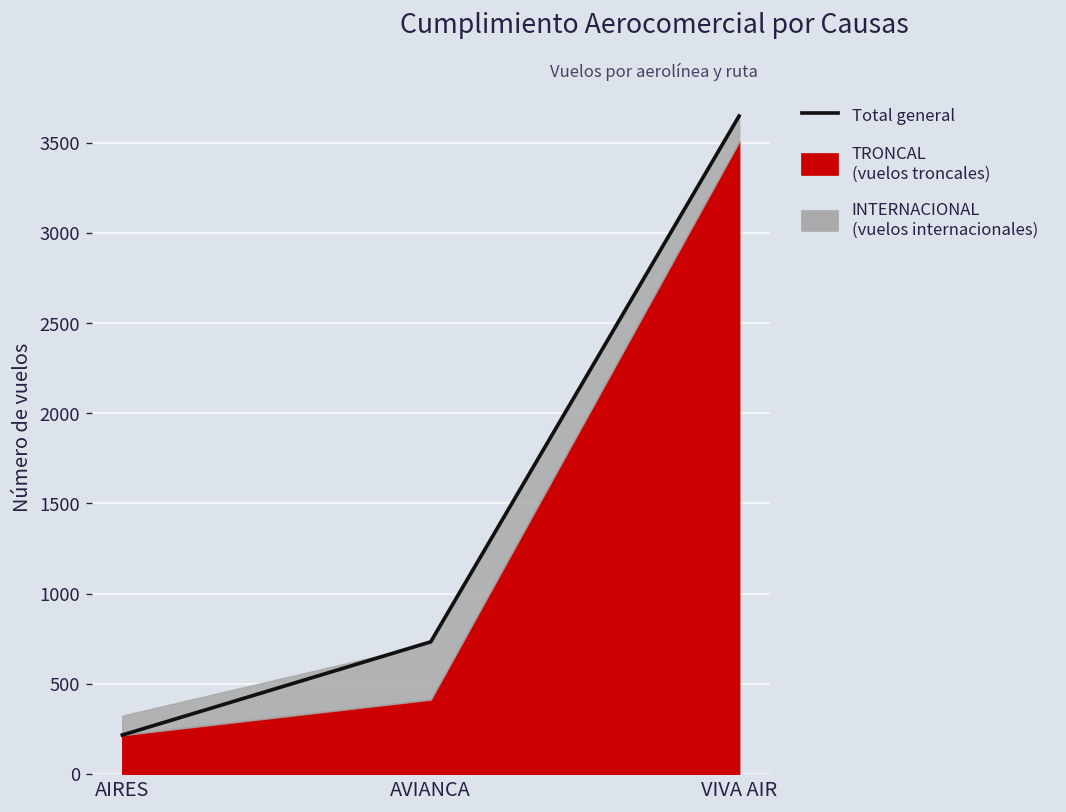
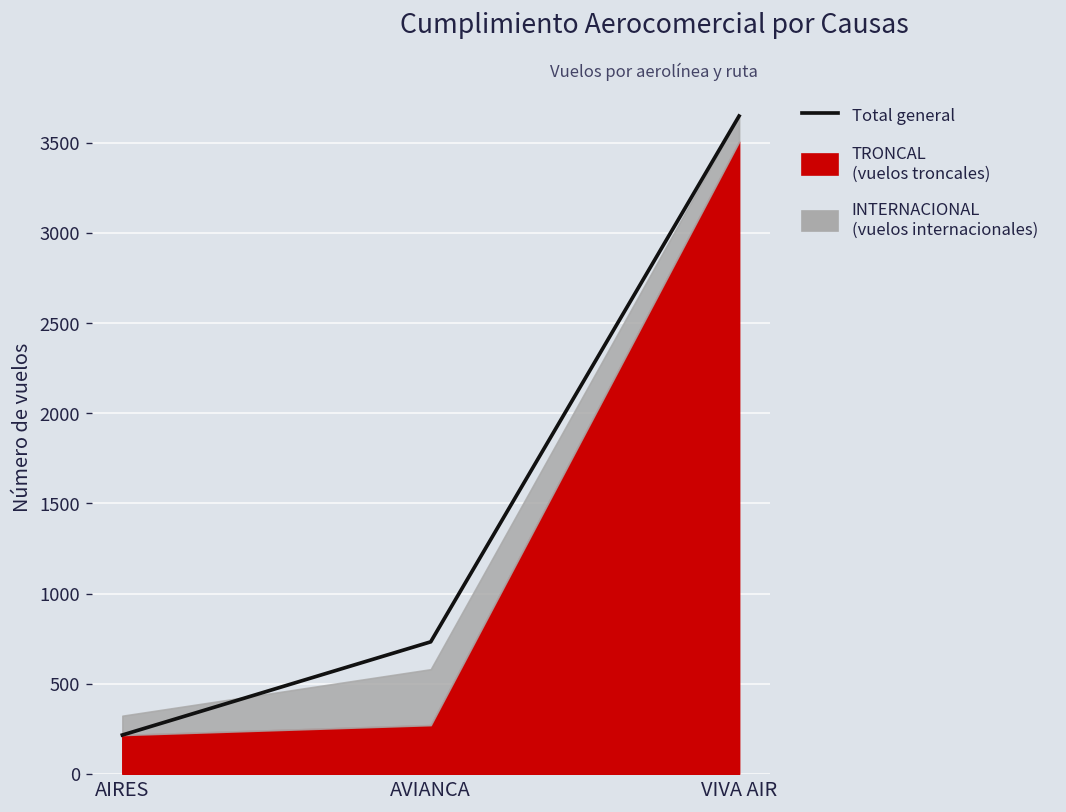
  {
    "TRONCAL (vuelos troncales)": {
-     "AVIANCA": 410,
+     "AVIANCA": 270,
      "VIVA AIR": 3510
    },
    "INTERNACIONAL (vuelos internacionales)": {
      "AIRES": 110
    }
  }
